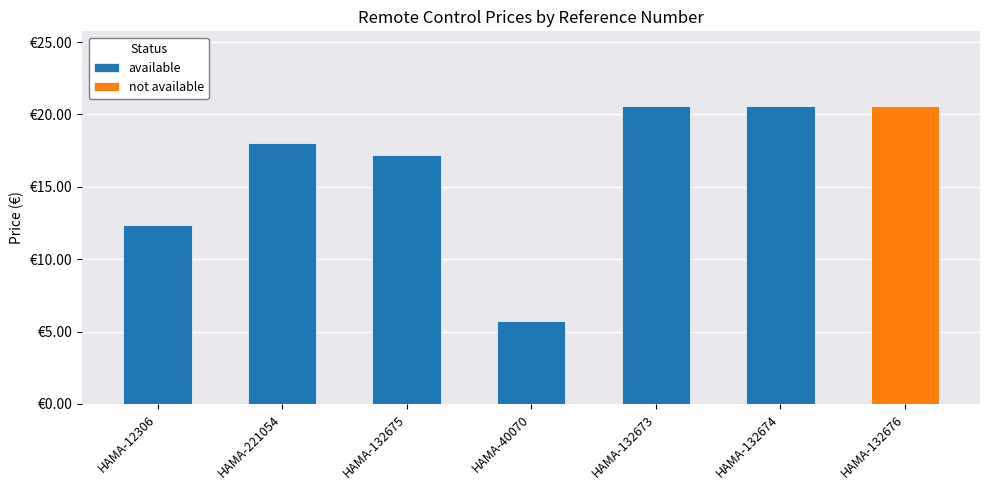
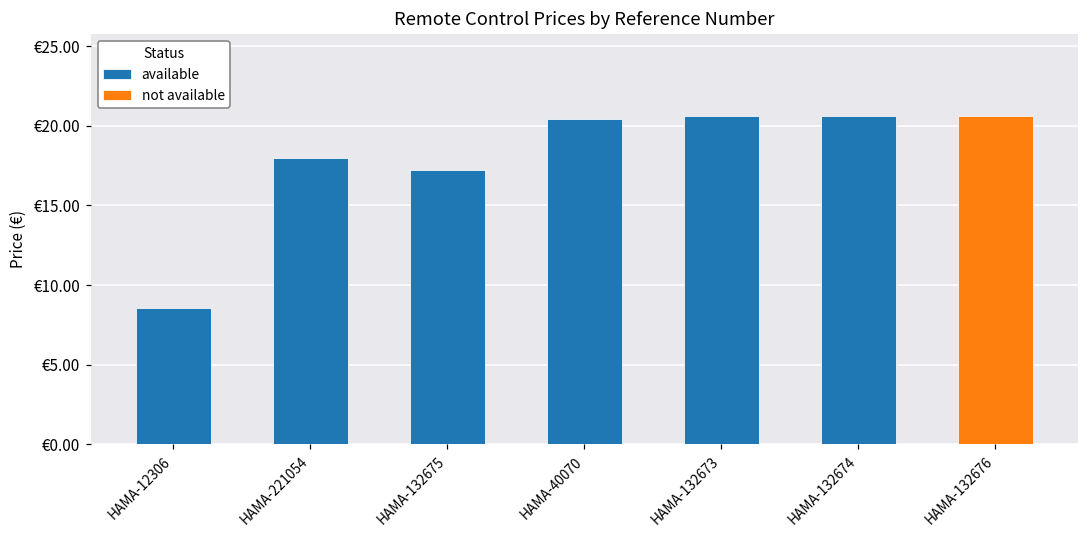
  {
-   "HAMA-12306": "€12.3",
+   "HAMA-12306": "€8.6",
    "HAMA-221054": "€18.0",
    "HAMA-132675": "€17.2",
-   "HAMA-40070": "€5.8",
+   "HAMA-40070": "€20.4",
    "HAMA-132673": "€20.6",
    "HAMA-132674": "€20.6",
    "HAMA-132676": "€20.6"
  }
